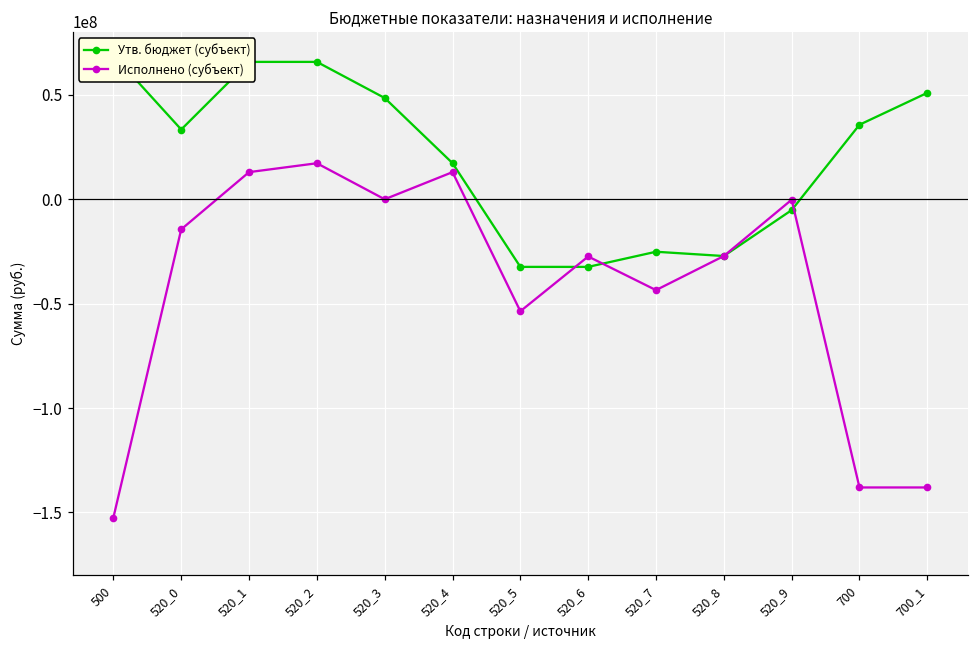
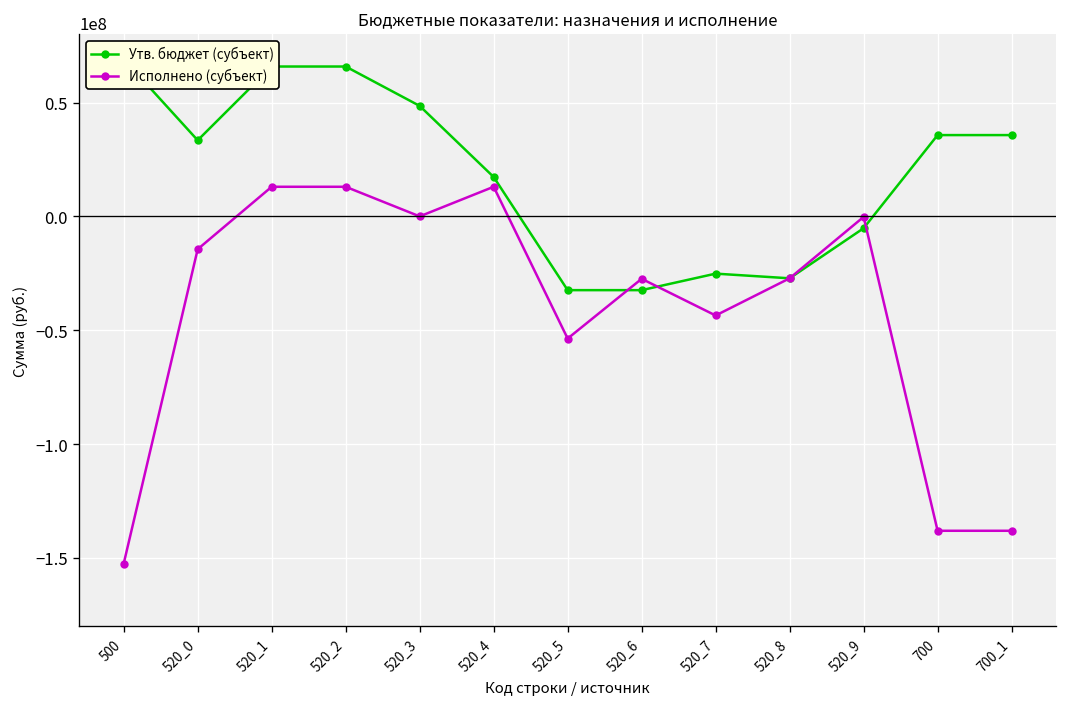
  {
    "Утв. бюджет (субъект)": {
      "520_0": 33000000,
      "520_2": 66000000,
      "520_3": 49000000,
      "520_4": 17000000,
      "520_5": -32000000,
      "520_6": -32000000,
      "520_7": -25000000,
      "520_9": -5000000,
      "700": 36000000,
-     "700_1": 51000000
+     "700_1": 36000000
    },
    "Исполнено (субъект)": {
      "500": -152000000,
      "520_0": -14000000,
      "520_1": 13000000,
-     "520_2": 17000000,
+     "520_2": 13000000,
      "520_3": 0,
      "520_4": 13000000,
      "520_5": -54000000,
      "520_6": -27000000,
      "520_7": -44000000,
      "520_9": 0,
      "700": -138000000,
      "700_1": -138000000
    }
  }
